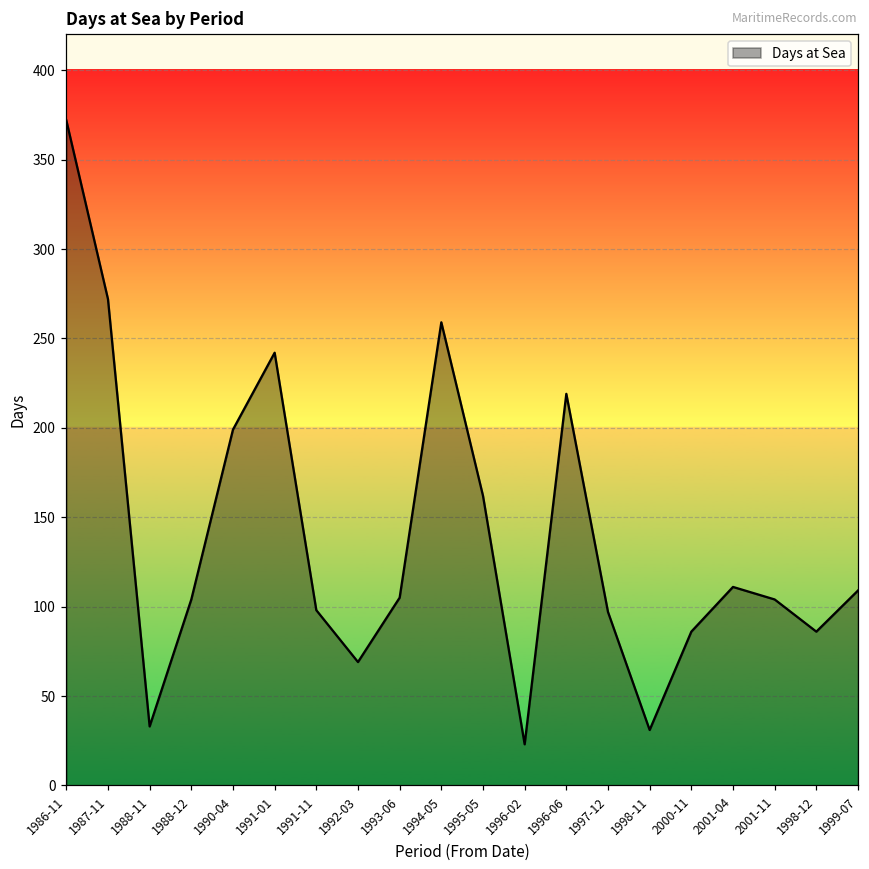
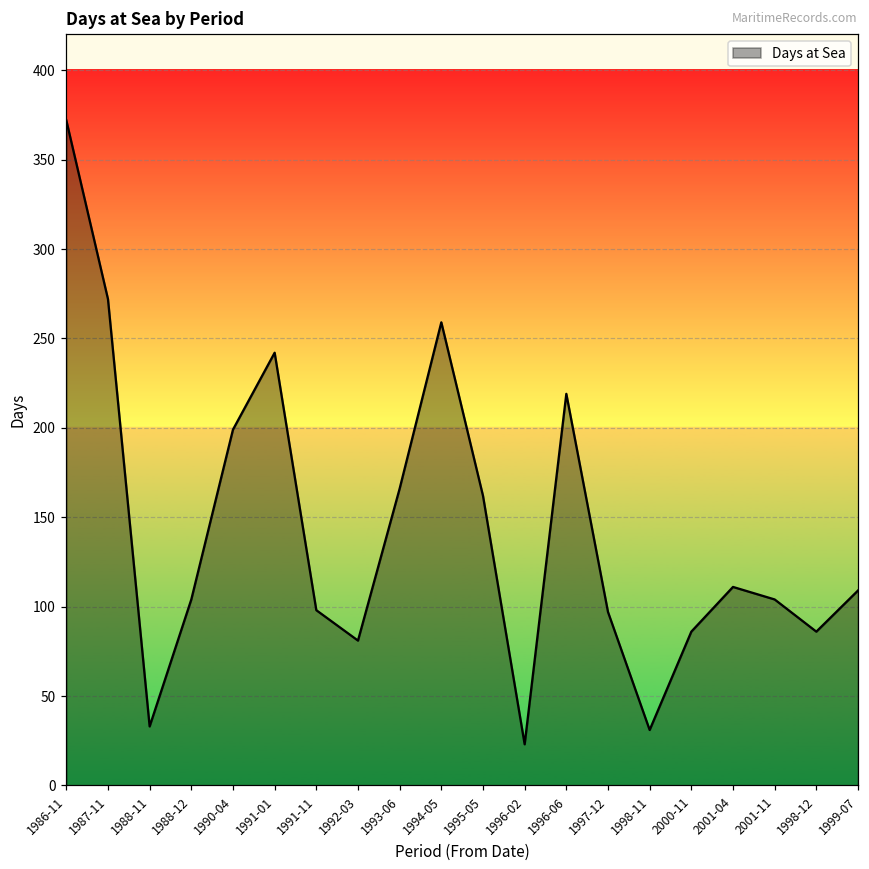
  {
    "1986-11": 372,
    "1987-11": 272,
    "1988-11": 33,
    "1988-12": 104,
    "1990-04": 199,
    "1991-01": 242,
    "1991-11": 98,
-   "1992-03": 69,
-   "1993-06": 105,
+   "1992-03": 81,
+   "1993-06": 166,
    "1994-05": 259,
    "1995-05": 162,
    "1996-02": 23,
    "1996-06": 219,
    "1997-12": 97,
    "1998-11": 31,
    "2000-11": 86,
    "2001-04": 111,
    "2001-11": 104,
    "1998-12": 86,
    "1999-07": 109
  }
